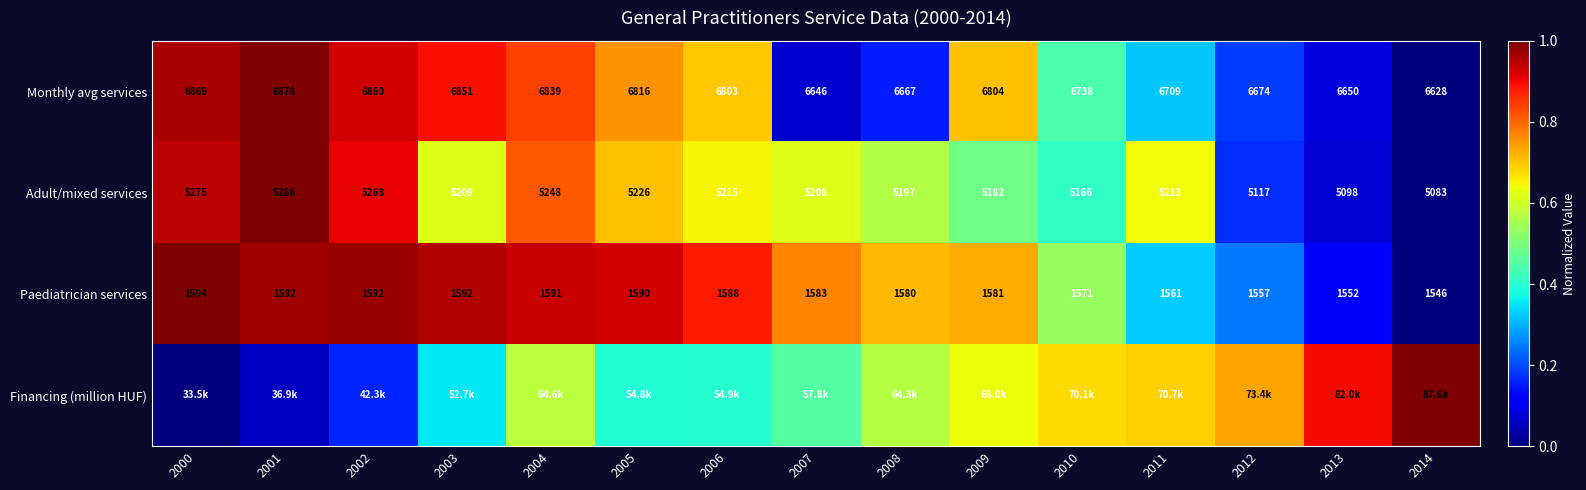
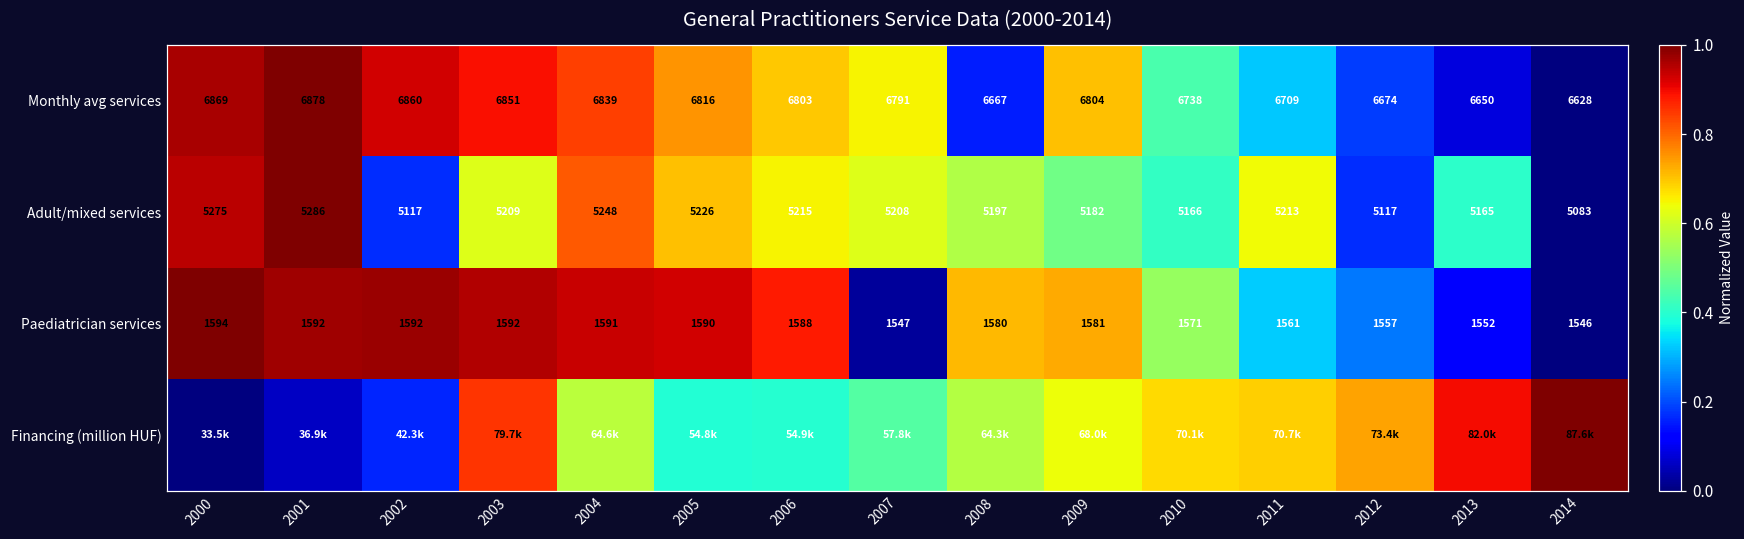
  {
    "Monthly avg services": {
      "2000": "6869",
      "2001": "6878",
      "2002": "6860",
      "2003": "6851",
      "2004": "6839",
      "2005": "6816",
      "2006": "6803",
-     "2007": "6646",
+     "2007": "6791",
      "2008": "6667",
      "2009": "6804",
      "2010": "6738",
      "2011": "6709",
      "2012": "6674",
      "2013": "6650",
      "2014": "6628"
    },
    "Adult/mixed services": {
      "2000": "5275",
      "2001": "5286",
-     "2002": "5268",
+     "2002": "5117",
      "2003": "5209",
      "2004": "5248",
      "2005": "5226",
      "2006": "5215",
      "2007": "5208",
      "2008": "5197",
      "2009": "5182",
      "2010": "5166",
      "2011": "5213",
      "2012": "5117",
-     "2013": "5098",
+     "2013": "5165",
      "2014": "5083"
    },
    "Paediatrician services": {
      "2000": "1594",
      "2001": "1592",
      "2002": "1592",
      "2003": "1592",
      "2004": "1591",
      "2005": "1590",
      "2006": "1588",
-     "2007": "1583",
+     "2007": "1547",
      "2008": "1580",
      "2009": "1581",
      "2010": "1571",
      "2011": "1561",
      "2012": "1557",
      "2013": "1552",
      "2014": "1546"
    },
    "Financing (million HUF)": {
      "2000": "33.5k",
      "2001": "36.9k",
      "2002": "42.3k",
-     "2003": "52.7k",
+     "2003": "79.7k",
      "2004": "64.6k",
      "2005": "54.8k",
      "2006": "54.9k",
      "2007": "57.8k",
      "2008": "64.3k",
      "2009": "68.0k",
      "2010": "70.1k",
      "2011": "70.7k",
      "2012": "73.4k",
      "2013": "82.0k",
      "2014": "87.6k"
    }
  }
